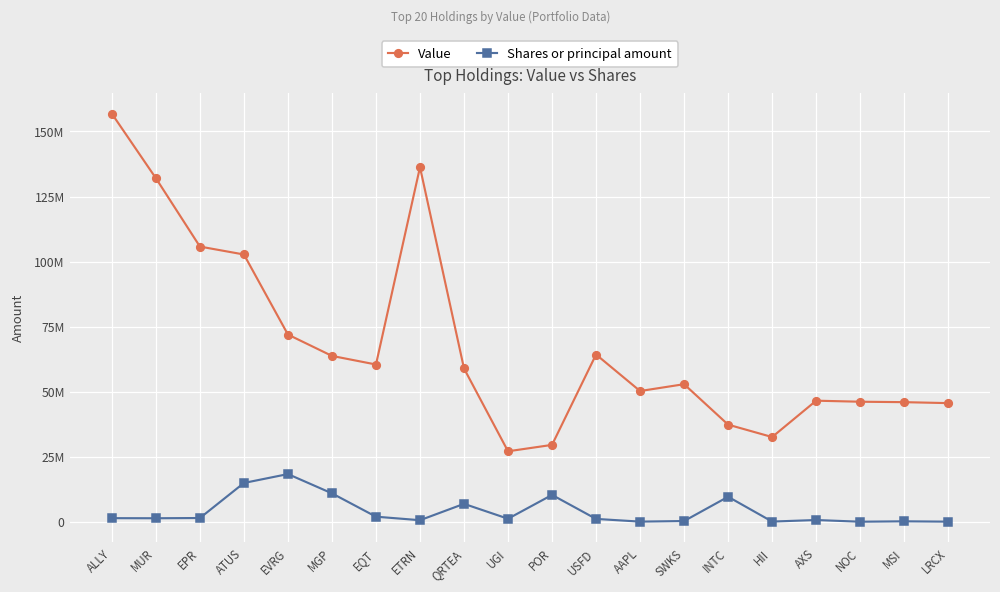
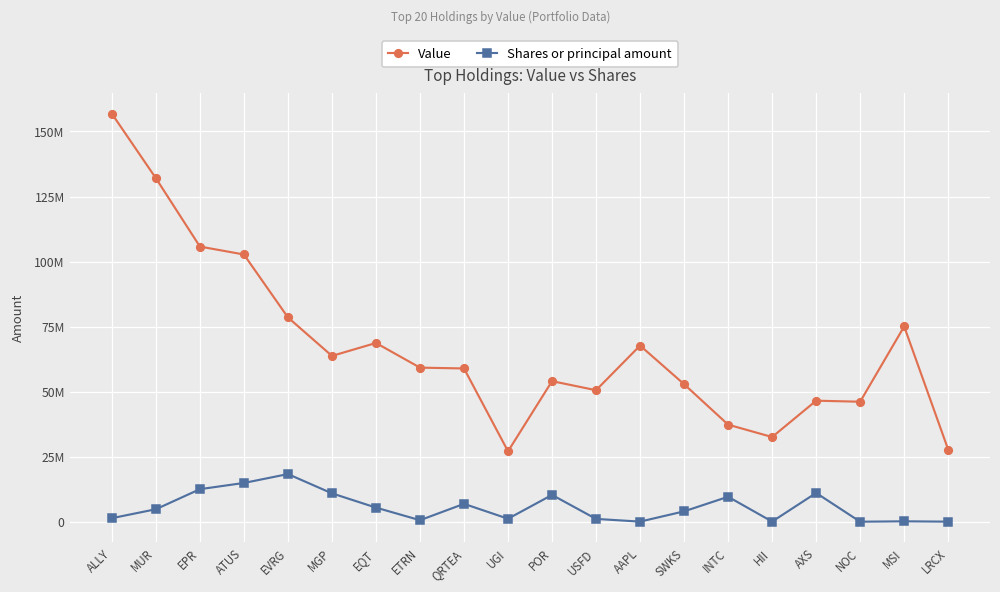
  {
    "Value": {
      "ALLY": 157000000,
      "MUR": 132000000,
      "EPR": 106000000,
      "ATUS": 103000000,
-     "EVRG": 72000000,
+     "EVRG": 79000000,
      "MGP": 64000000,
-     "EQT": 61000000,
-     "ETRN": 136000000,
+     "EQT": 69000000,
+     "ETRN": 59000000,
      "QRTEA": 59000000,
      "UGI": 27000000,
-     "POR": 30000000,
-     "USFD": 64000000,
-     "AAPL": 50000000,
+     "POR": 54000000,
+     "USFD": 51000000,
+     "AAPL": 68000000,
      "SWKS": 53000000,
      "INTC": 37000000,
      "HII": 33000000,
      "AXS": 47000000,
      "NOC": 46000000,
-     "MSI": 46000000,
-     "LRCX": 46000000
+     "MSI": 75000000,
+     "LRCX": 28000000
    },
    "Shares or principal amount": {
      "ALLY": 1000000,
-     "MUR": 1000000,
-     "EPR": 2000000,
+     "MUR": 5000000,
+     "EPR": 13000000,
      "ATUS": 15000000,
      "EVRG": 18000000,
      "MGP": 11000000,
-     "EQT": 2000000,
+     "EQT": 6000000,
      "ETRN": 1000000,
      "QRTEA": 7000000,
      "UGI": 1000000,
      "POR": 10000000,
      "USFD": 1000000,
      "AAPL": 0,
-     "SWKS": 0,
+     "SWKS": 4000000,
      "INTC": 10000000,
      "HII": 0,
-     "AXS": 1000000,
+     "AXS": 11000000,
      "NOC": 0,
      "MSI": 0,
      "LRCX": 0
    }
  }
